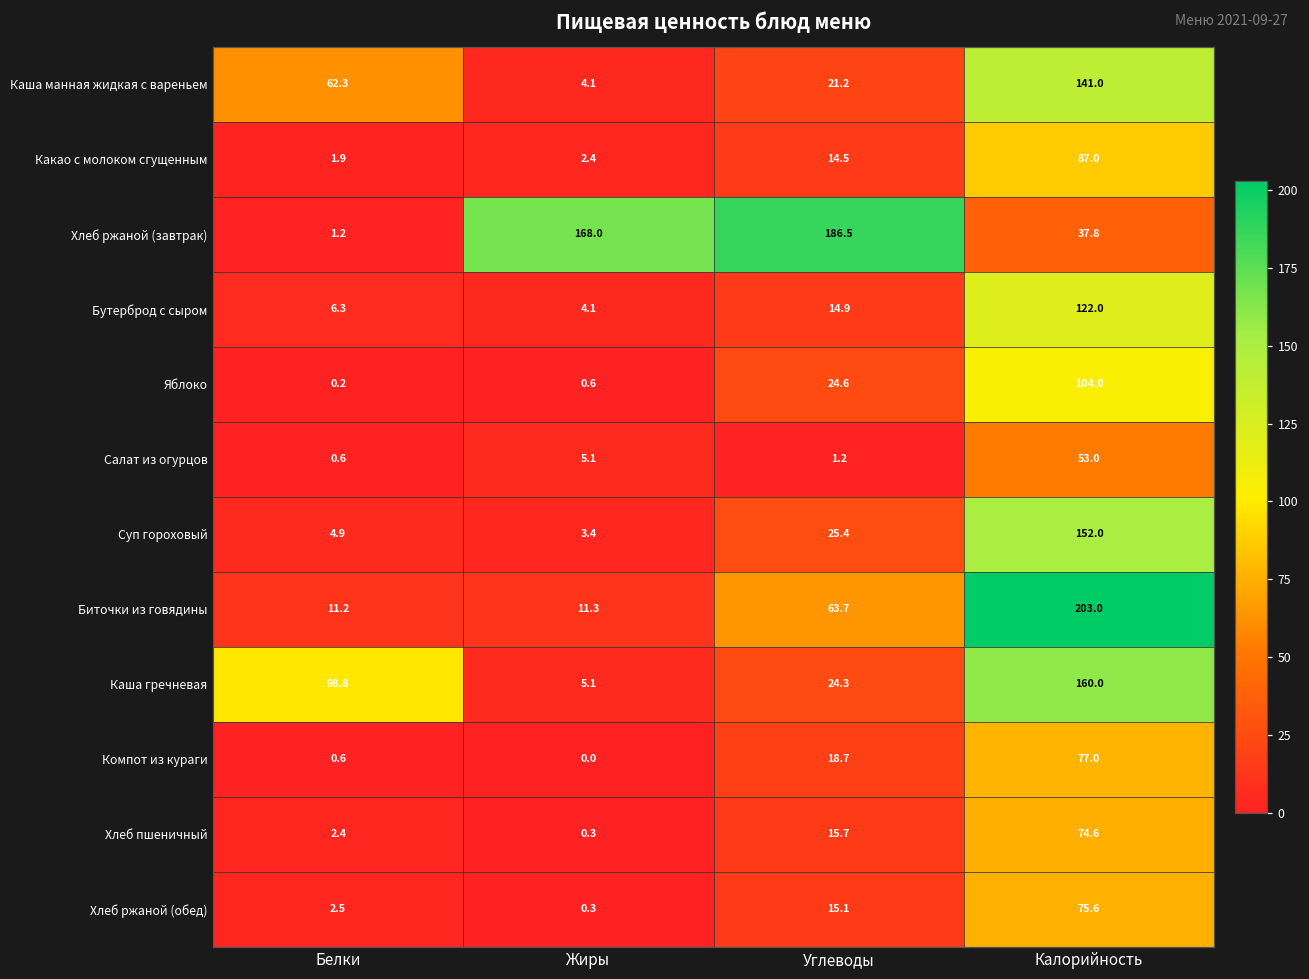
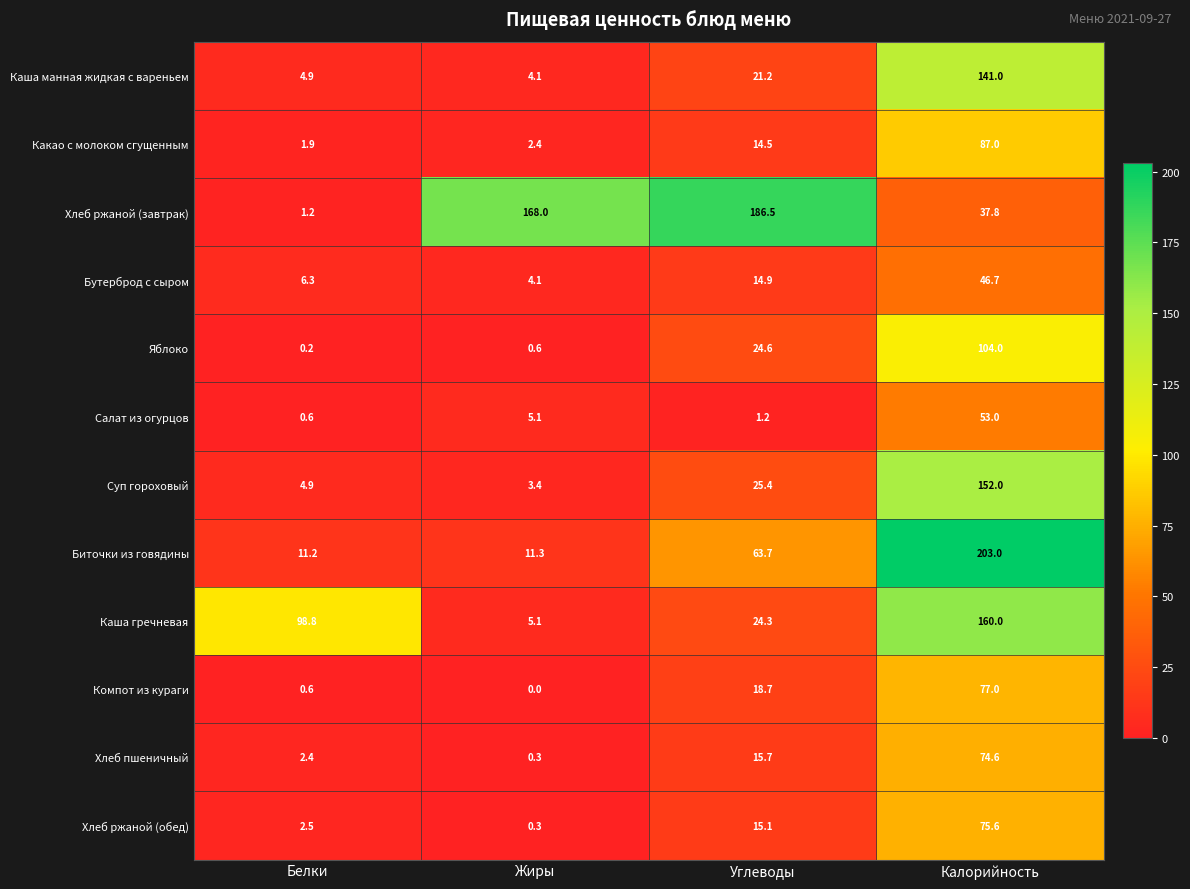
  {
    "Каша манная жидкая с вареньем": {
-     "Белки": 62.3,
+     "Белки": 4.9,
      "Жиры": 4.1,
      "Углеводы": 21.2,
      "Калорийность": 141.0
    },
    "Какао с молоком сгущенным": {
      "Белки": 1.9,
      "Жиры": 2.4,
      "Углеводы": 14.5,
      "Калорийность": 87.0
    },
    "Хлеб ржаной (завтрак)": {
      "Белки": 1.2,
      "Жиры": 168.0,
      "Углеводы": 186.5,
      "Калорийность": 37.8
    },
    "Бутерброд с сыром": {
      "Белки": 6.3,
      "Жиры": 4.1,
      "Углеводы": 14.9,
-     "Калорийность": 122.0
+     "Калорийность": 46.7
    },
    "Яблоко": {
      "Белки": 0.2,
      "Жиры": 0.6,
      "Углеводы": 24.6,
      "Калорийность": 104.0
    },
    "Салат из огурцов": {
      "Белки": 0.6,
      "Жиры": 5.1,
      "Углеводы": 1.2,
      "Калорийность": 53.0
    },
    "Суп гороховый": {
      "Белки": 4.9,
      "Жиры": 3.4,
      "Углеводы": 25.4,
      "Калорийность": 152.0
    },
    "Биточки из говядины": {
      "Белки": 11.2,
      "Жиры": 11.3,
      "Углеводы": 63.7,
      "Калорийность": 203.0
    },
    "Каша гречневая": {
      "Белки": 98.8,
      "Жиры": 5.1,
      "Углеводы": 24.3,
      "Калорийность": 160.0
    },
    "Компот из кураги": {
      "Белки": 0.6,
      "Жиры": 0.0,
      "Углеводы": 18.7,
      "Калорийность": 77.0
    },
    "Хлеб пшеничный": {
      "Белки": 2.4,
      "Жиры": 0.3,
      "Углеводы": 15.7,
      "Калорийность": 74.6
    },
    "Хлеб ржаной (обед)": {
      "Белки": 2.5,
      "Жиры": 0.3,
      "Углеводы": 15.1,
      "Калорийность": 75.6
    }
  }
